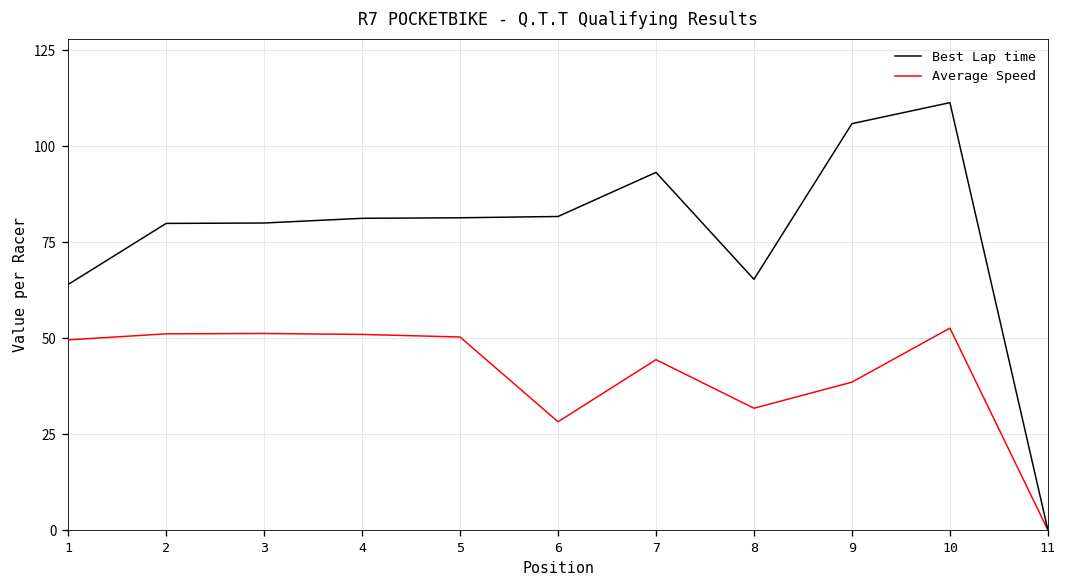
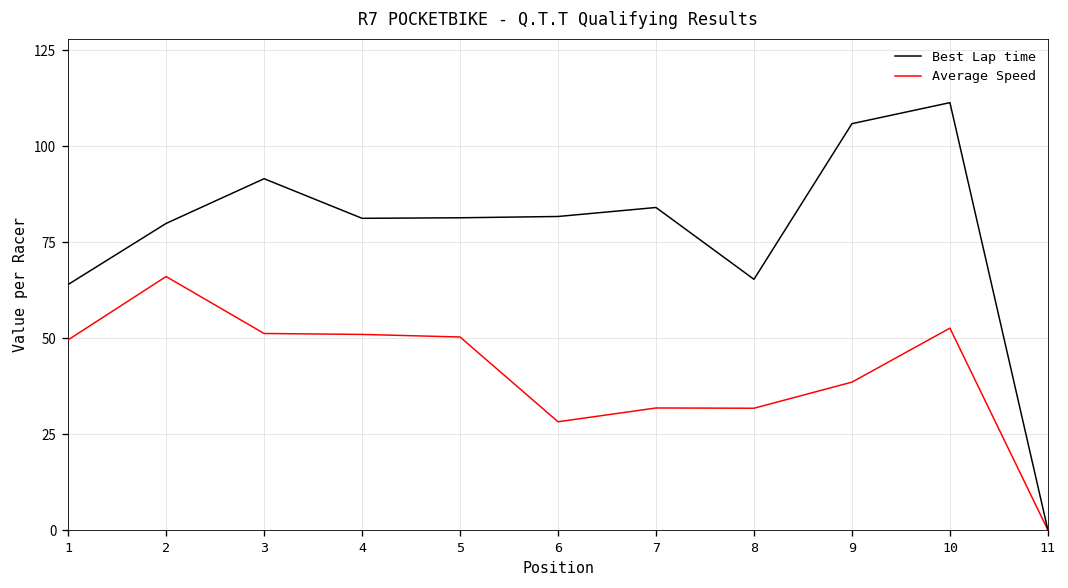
  {
    "Best Lap time": {
      "1": 64,
      "2": 80,
-     "3": 80,
+     "3": 92,
      "4": 81,
      "5": 81,
      "6": 82,
-     "7": 93,
+     "7": 84,
      "8": 65,
      "9": 106,
      "10": 111
    },
    "Average Speed": {
      "1": 50,
-     "2": 51,
+     "2": 66,
      "3": 51,
      "4": 51,
      "5": 50,
      "6": 28,
-     "7": 44,
+     "7": 32,
      "8": 32,
      "9": 39,
      "10": 53
    }
  }
